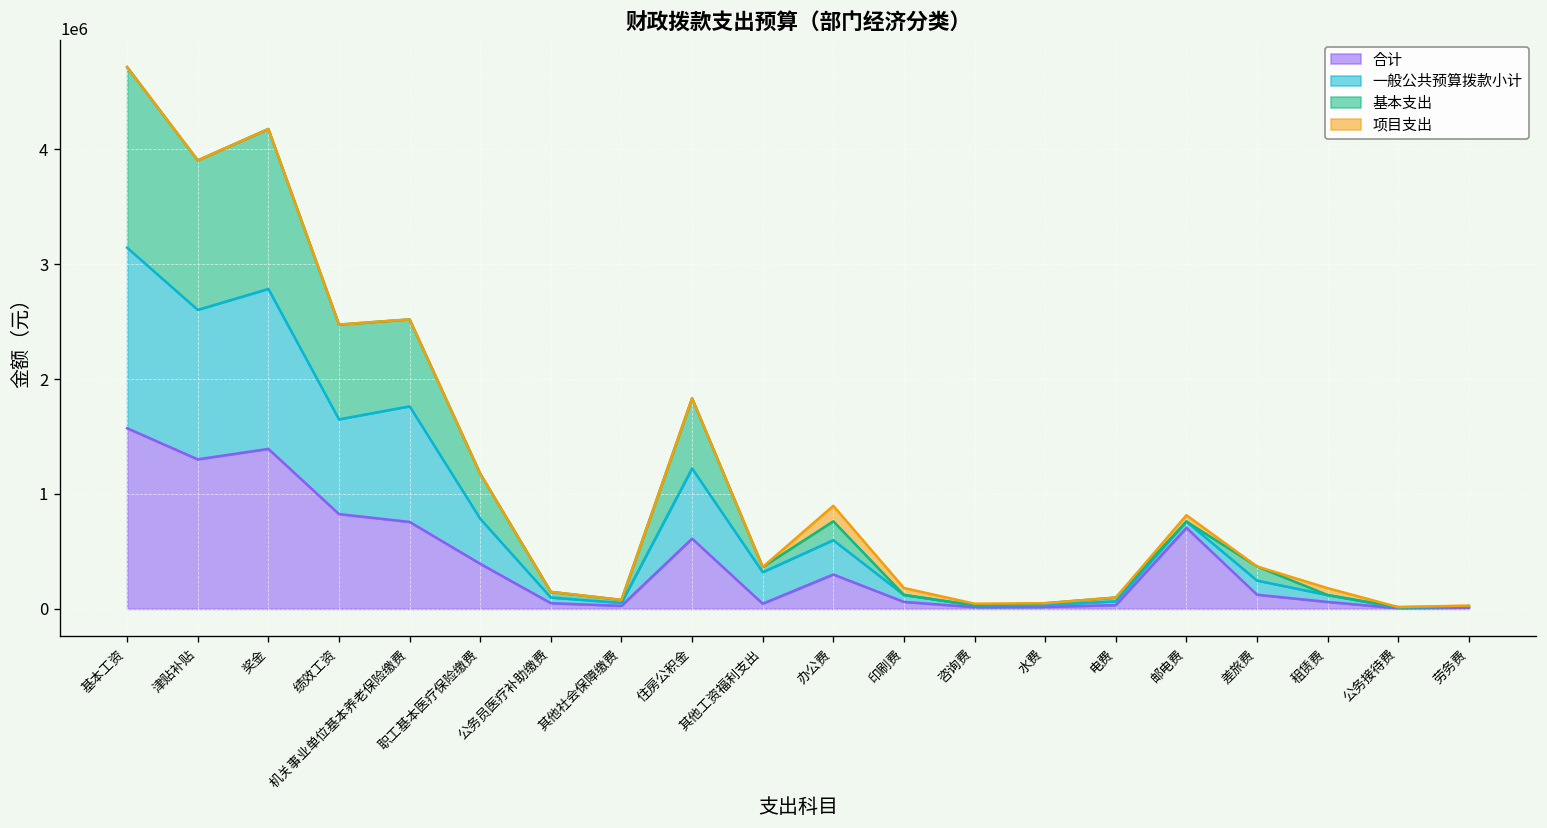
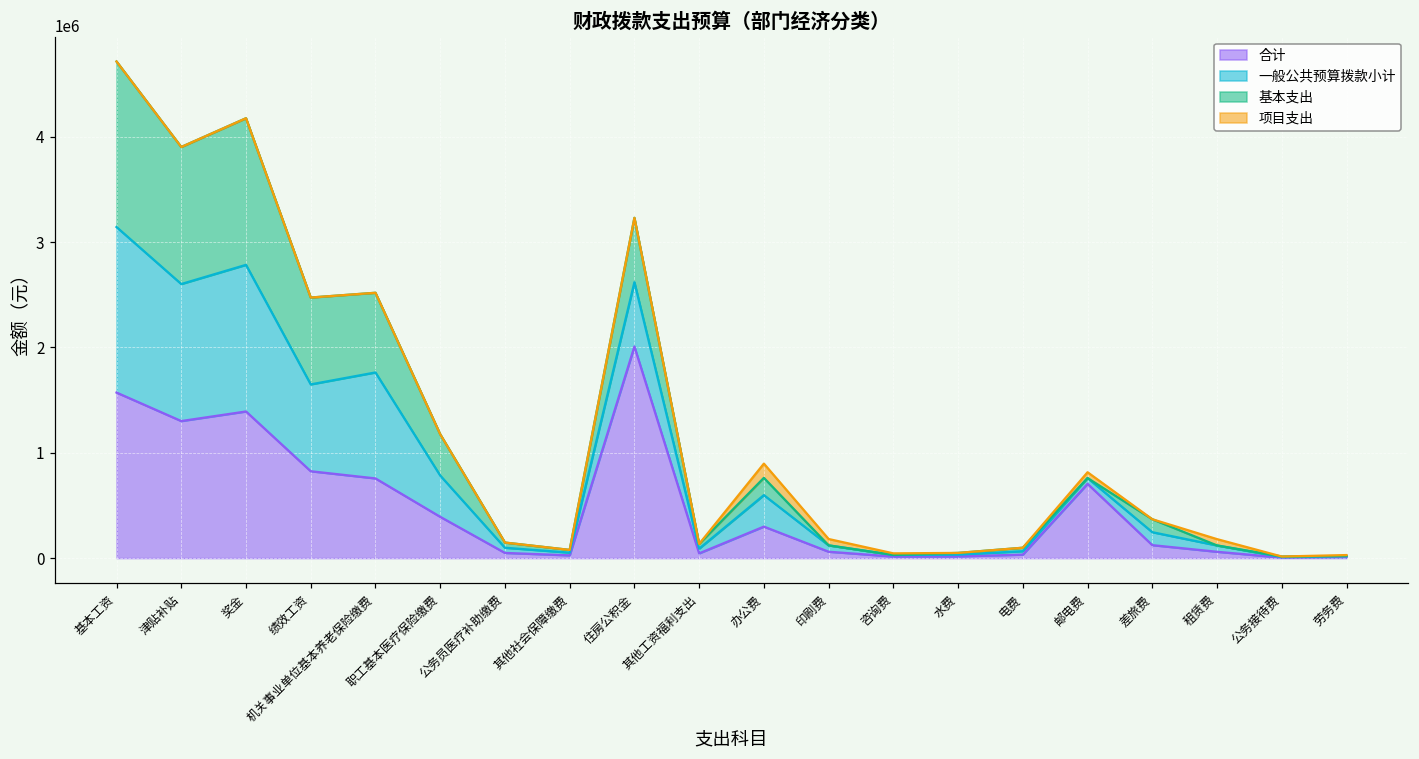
  {
    "合计": {
      "基本工资": 1600000,
      "津贴补贴": 1300000,
      "奖金": 1400000,
      "绩效工资": 800000,
      "机关事业单位基本养老保险缴费": 800000,
      "职工基本医疗保险缴费": 400000,
      "公务员医疗补助缴费": 0,
-     "住房公积金": 600000,
+     "住房公积金": 2000000,
      "其他工资福利支出": 0,
      "办公费": 300000,
      "印刷费": 100000,
      "电费": 0,
      "邮电费": 700000,
      "差旅费": 100000,
      "租赁费": 100000
    },
    "一般公共预算拨款小计": {
      "基本工资": 1600000,
      "津贴补贴": 1300000,
      "奖金": 1400000,
      "绩效工资": 800000,
      "机关事业单位基本养老保险缴费": 1000000,
      "职工基本医疗保险缴费": 400000,
      "公务员医疗补助缴费": 0,
      "住房公积金": 600000,
-     "其他工资福利支出": 300000,
+     "其他工资福利支出": 0,
      "办公费": 300000,
      "电费": 0,
      "差旅费": 100000
    },
    "基本支出": {
      "办公费": 200000
    },
    "项目支出": {
      "办公费": 100000,
      "印刷费": 100000,
      "邮电费": 100000,
      "租赁费": 100000
    }
  }
